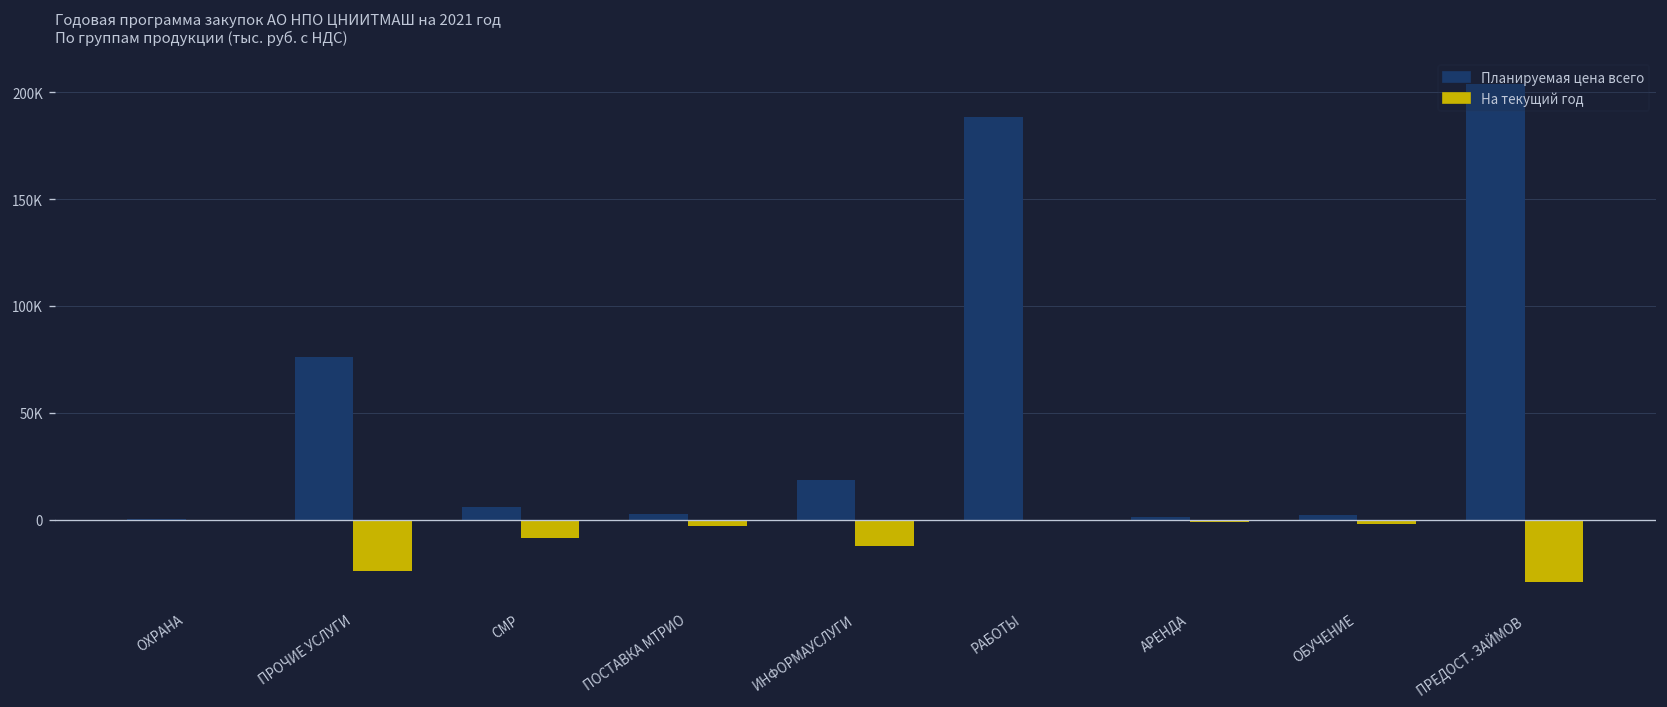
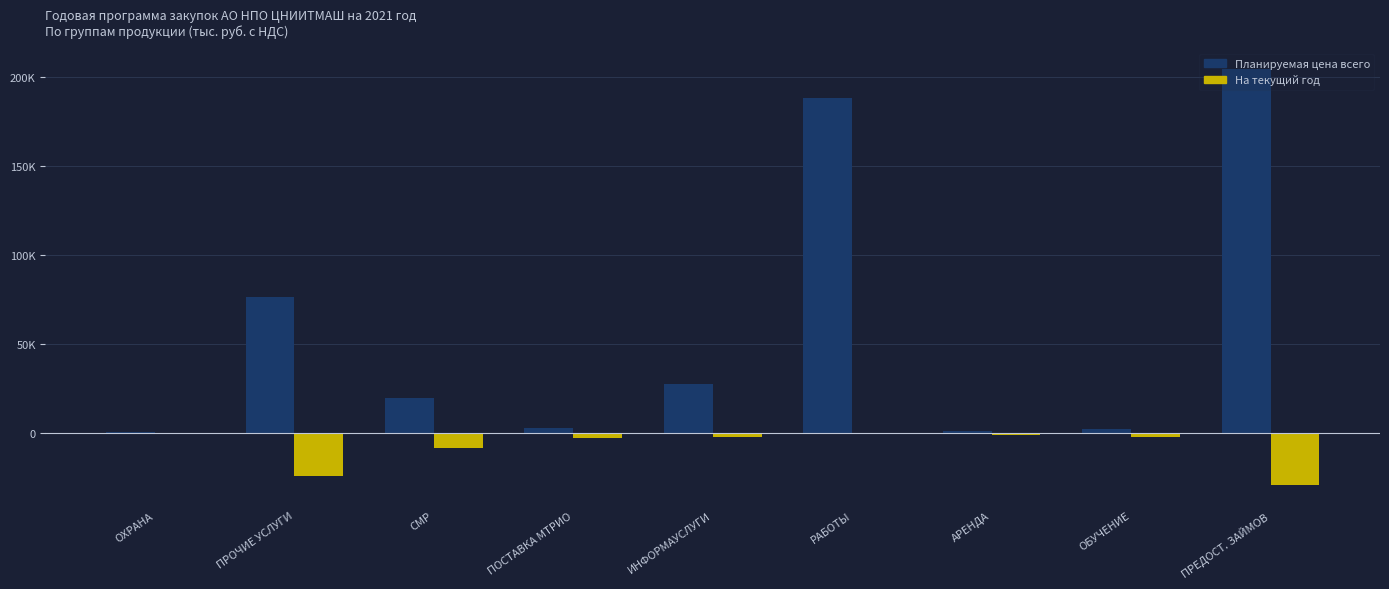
  {
    "Планируемая цена всего": {
      "ПРОЧИЕ УСЛУГИ": 76000,
-     "СМР": 6000,
+     "СМР": 19000,
      "ПОСТАВКА МТРИО": 3000,
-     "ИНФОРМАУСЛУГИ": 18000,
+     "ИНФОРМАУСЛУГИ": 27000,
      "РАБОТЫ": 188000,
      "ОБУЧЕНИЕ": 2000
    },
    "На текущий год": {
      "ПРОЧИЕ УСЛУГИ": -24000,
      "СМР": -8000,
      "ПОСТАВКА МТРИО": -3000,
-     "ИНФОРМАУСЛУГИ": -12000,
+     "ИНФОРМАУСЛУГИ": -3000,
      "ОБУЧЕНИЕ": -2000,
      "ПРЕДОСТ. ЗАЙМОВ": -29000
    }
  }
